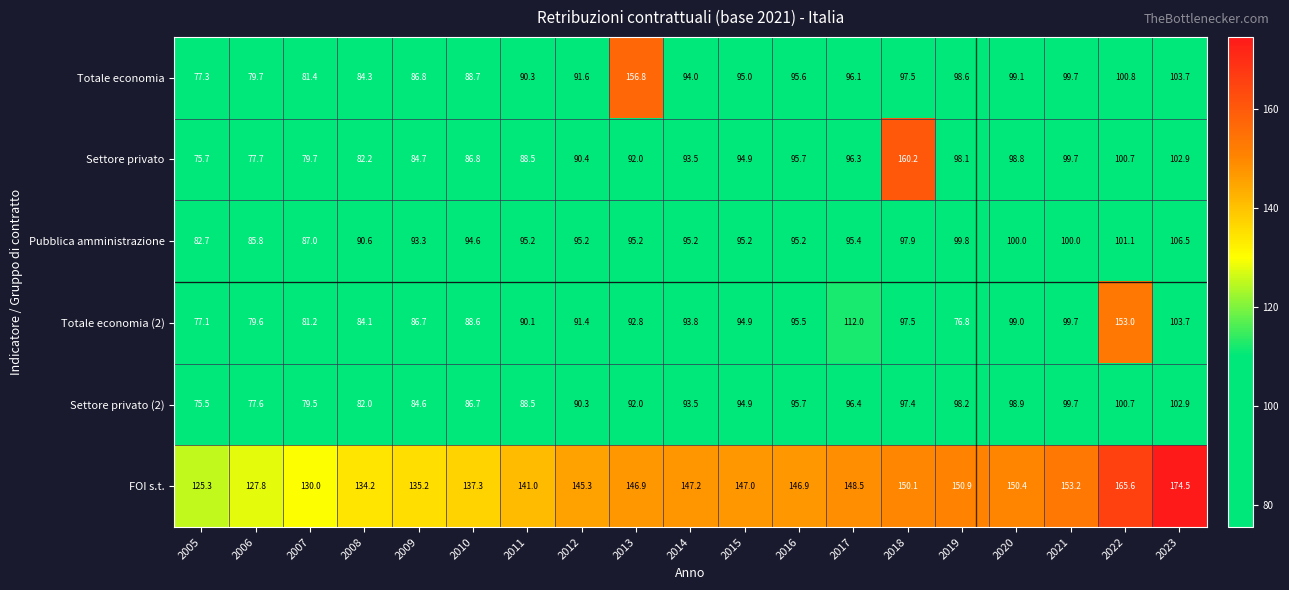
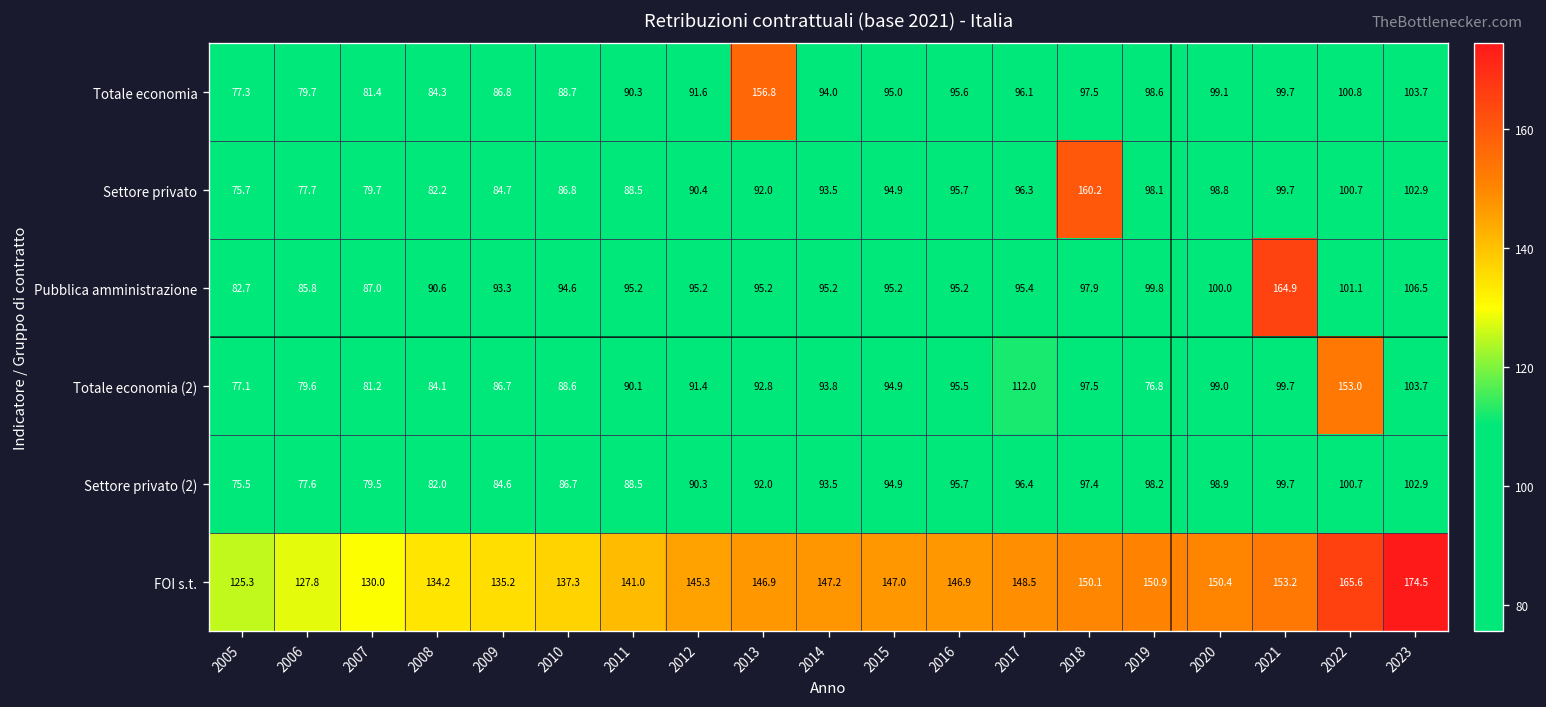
  {
    "Totale economia": {
      "2005": 77.3,
      "2006": 79.7,
      "2007": 81.4,
      "2008": 84.3,
      "2009": 86.8,
      "2010": 88.7,
      "2011": 90.3,
      "2012": 91.6,
      "2013": 156.8,
      "2014": 94.0,
      "2015": 95.0,
      "2016": 95.6,
      "2017": 96.1,
      "2018": 97.5,
      "2019": 98.6,
      "2020": 99.1,
      "2021": 99.7,
      "2022": 100.8,
      "2023": 103.7
    },
    "Settore privato": {
      "2005": 75.7,
      "2006": 77.7,
      "2007": 79.7,
      "2008": 82.2,
      "2009": 84.7,
      "2010": 86.8,
      "2011": 88.5,
      "2012": 90.4,
      "2013": 92.0,
      "2014": 93.5,
      "2015": 94.9,
      "2016": 95.7,
      "2017": 96.3,
      "2018": 160.2,
      "2019": 98.1,
      "2020": 98.8,
      "2021": 99.7,
      "2022": 100.7,
      "2023": 102.9
    },
    "Pubblica amministrazione": {
      "2005": 82.7,
      "2006": 85.8,
      "2007": 87.0,
      "2008": 90.6,
      "2009": 93.3,
      "2010": 94.6,
      "2011": 95.2,
      "2012": 95.2,
      "2013": 95.2,
      "2014": 95.2,
      "2015": 95.2,
      "2016": 95.2,
      "2017": 95.4,
      "2018": 97.9,
      "2019": 99.8,
      "2020": 100.0,
-     "2021": 100.0,
+     "2021": 164.9,
      "2022": 101.1,
      "2023": 106.5
    },
    "Totale economia (2)": {
      "2005": 77.1,
      "2006": 79.6,
      "2007": 81.2,
      "2008": 84.1,
      "2009": 86.7,
      "2010": 88.6,
      "2011": 90.1,
      "2012": 91.4,
      "2013": 92.8,
      "2014": 93.8,
      "2015": 94.9,
      "2016": 95.5,
      "2017": 112.0,
      "2018": 97.5,
      "2019": 76.8,
      "2020": 99.0,
      "2021": 99.7,
      "2022": 153.0,
      "2023": 103.7
    },
    "Settore privato (2)": {
      "2005": 75.5,
      "2006": 77.6,
      "2007": 79.5,
      "2008": 82.0,
      "2009": 84.6,
      "2010": 86.7,
      "2011": 88.5,
      "2012": 90.3,
      "2013": 92.0,
      "2014": 93.5,
      "2015": 94.9,
      "2016": 95.7,
      "2017": 96.4,
      "2018": 97.4,
      "2019": 98.2,
      "2020": 98.9,
      "2021": 99.7,
      "2022": 100.7,
      "2023": 102.9
    },
    "FOI s.t.": {
      "2005": 125.3,
      "2006": 127.8,
      "2007": 130.0,
      "2008": 134.2,
      "2009": 135.2,
      "2010": 137.3,
      "2011": 141.0,
      "2012": 145.3,
      "2013": 146.9,
      "2014": 147.2,
      "2015": 147.0,
      "2016": 146.9,
      "2017": 148.5,
      "2018": 150.1,
      "2019": 150.9,
      "2020": 150.4,
      "2021": 153.2,
      "2022": 165.6,
      "2023": 174.5
    }
  }
